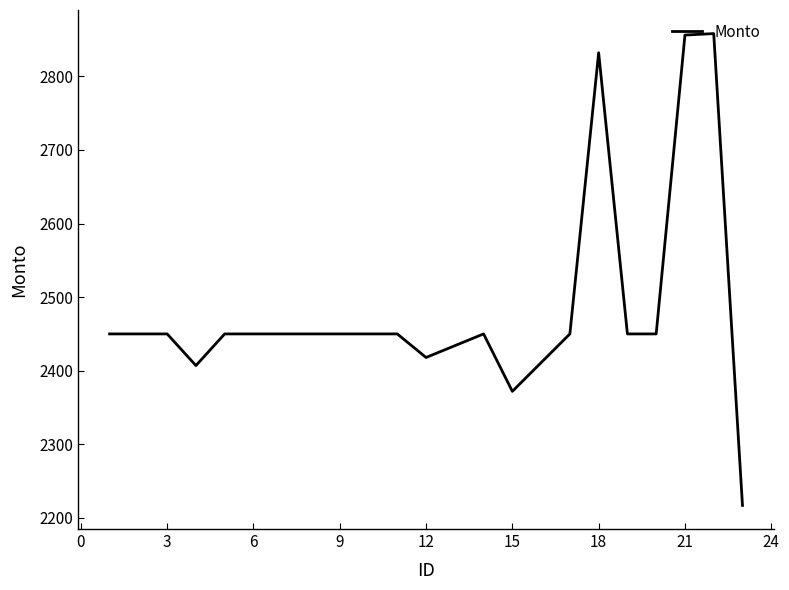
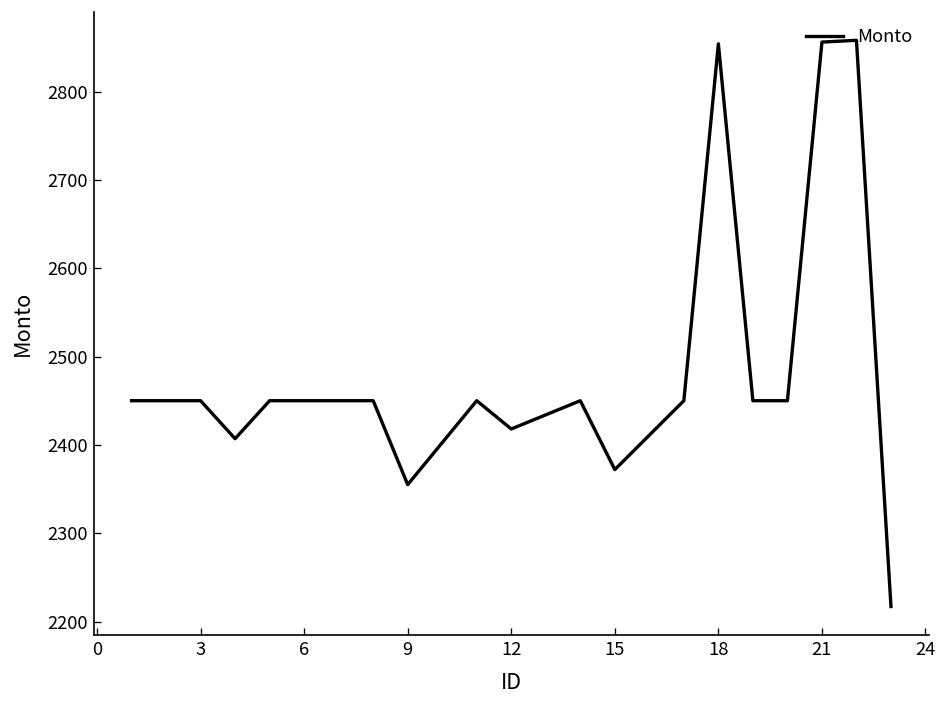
  {
    "3": 2450,
    "6": 2450,
-   "9": 2450,
+   "9": 2360,
    "12": 2420,
    "15": 2370,
-   "18": 2830,
+   "18": 2850,
    "21": 2860
  }
